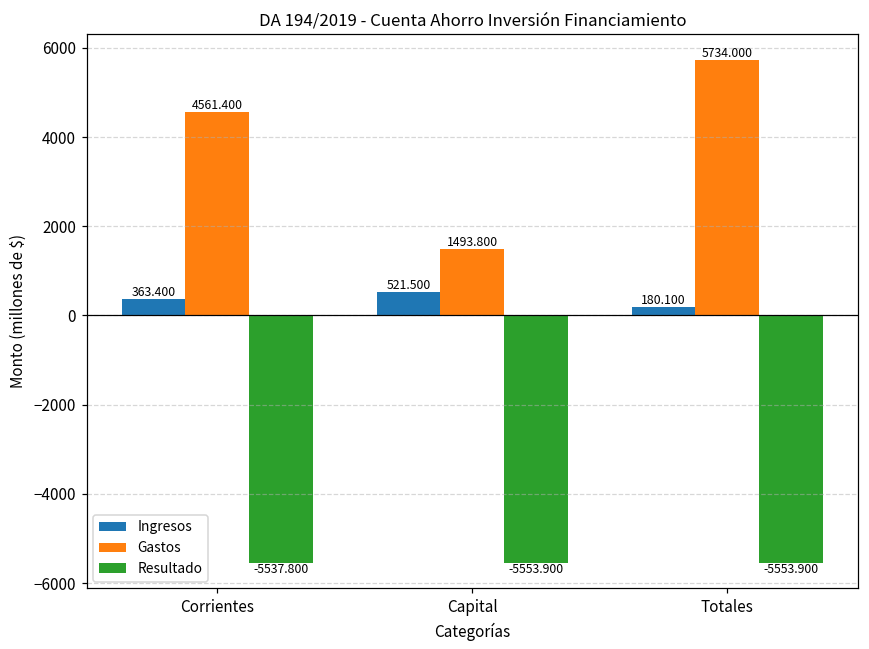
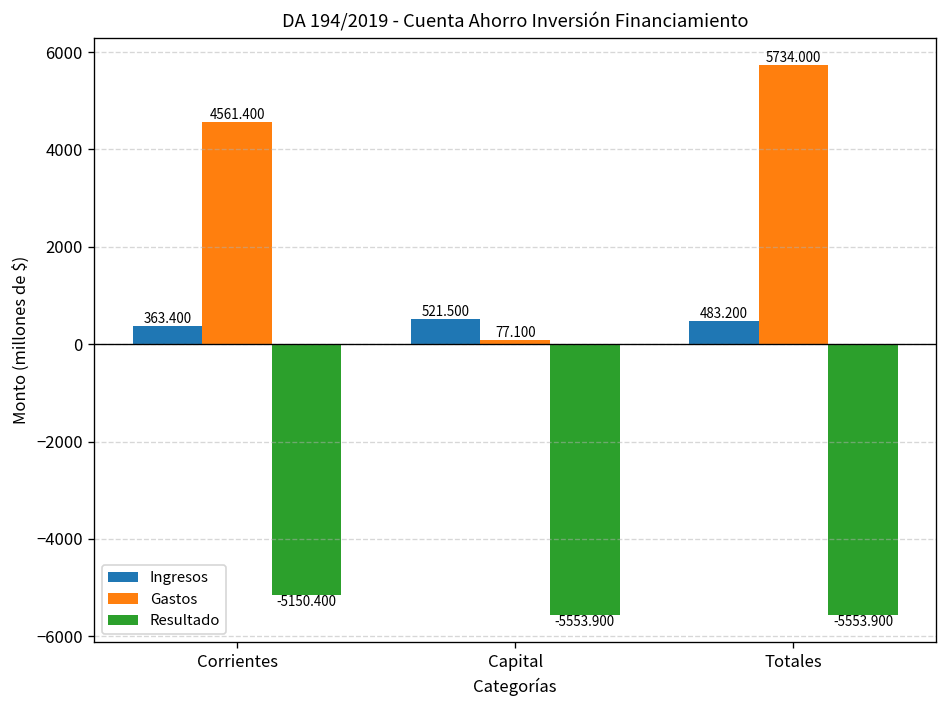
  {
    "Ingresos": {
      "Corrientes": 363.400,
      "Capital": 521.500,
-     "Totales": 180.100
+     "Totales": 483.200
    },
    "Gastos": {
      "Corrientes": 4561.400,
-     "Capital": 1493.800,
+     "Capital": 77.100,
      "Totales": 5734.000
    },
    "Resultado": {
-     "Corrientes": -5537.800,
+     "Corrientes": -5150.400,
      "Capital": -5553.900,
      "Totales": -5553.900
    }
  }
